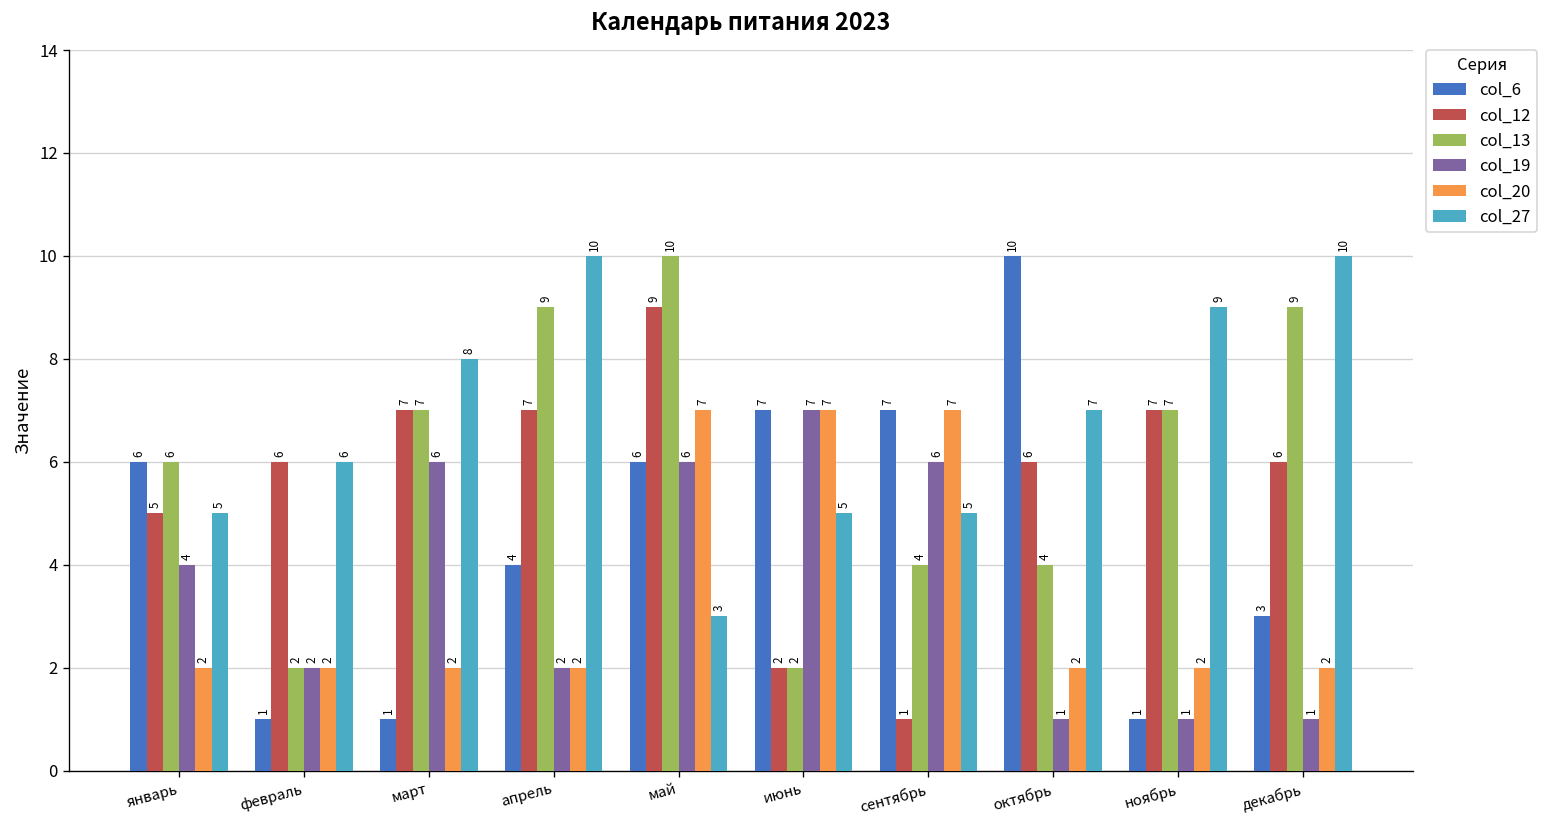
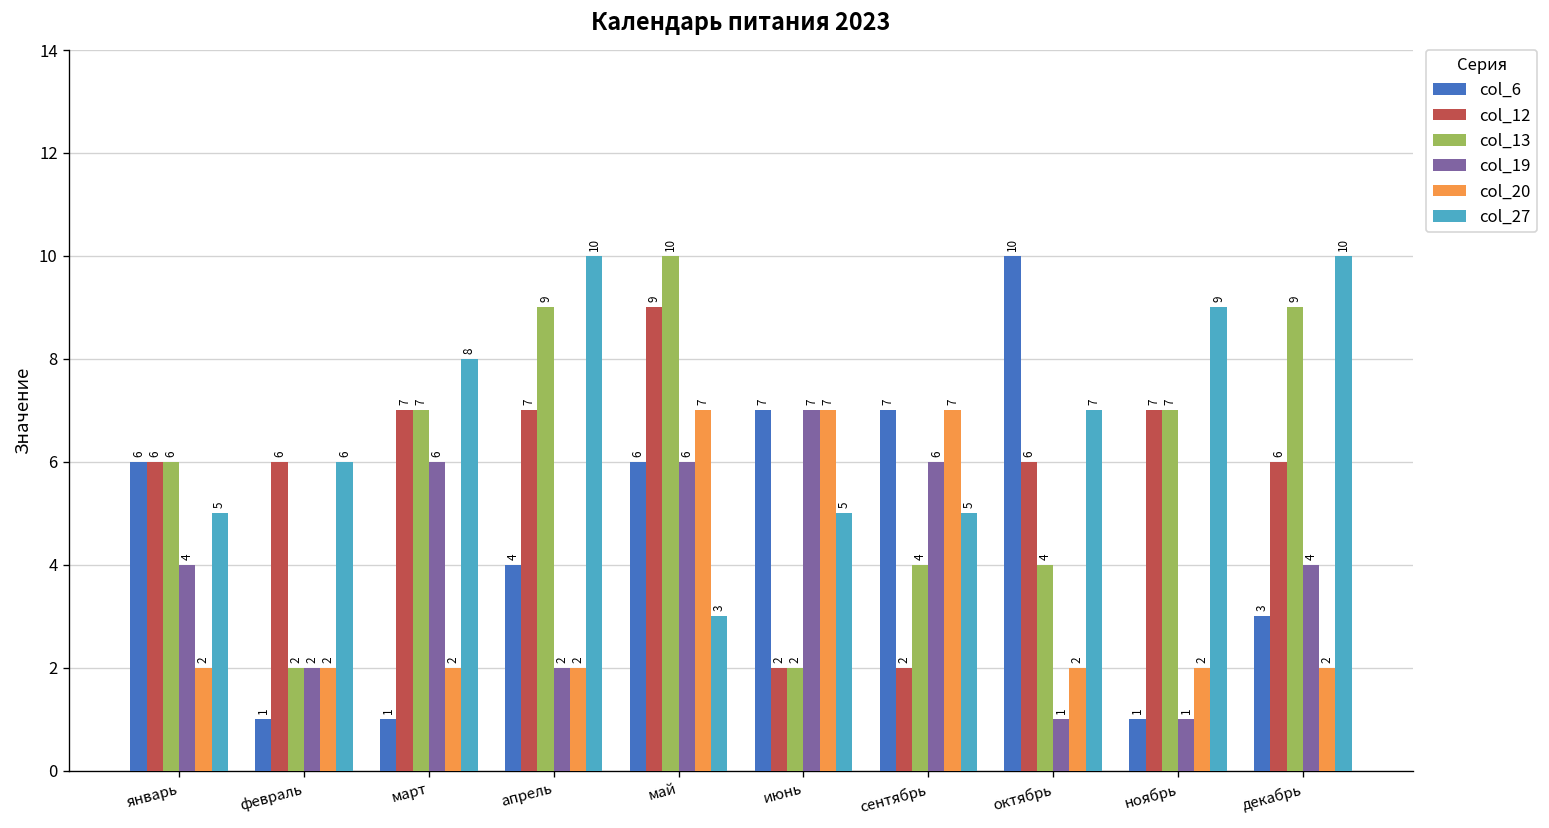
  {
    "col_12": {
-     "январь": 5,
+     "январь": 6,
      "февраль": 6,
      "март": 7,
      "апрель": 7,
      "май": 9,
      "июнь": 2,
-     "сентябрь": 1,
+     "сентябрь": 2,
      "октябрь": 6,
      "ноябрь": 7,
      "декабрь": 6
    },
    "col_13": {
      "январь": 6,
      "февраль": 2,
      "март": 7,
      "апрель": 9,
      "май": 10,
      "июнь": 2,
      "сентябрь": 4,
      "октябрь": 4,
      "ноябрь": 7,
      "декабрь": 9
    },
    "col_19": {
      "январь": 4,
      "февраль": 2,
      "март": 6,
      "апрель": 2,
      "май": 6,
      "июнь": 7,
      "сентябрь": 6,
      "октябрь": 1,
      "ноябрь": 1,
-     "декабрь": 1
+     "декабрь": 4
    },
    "col_20": {
      "январь": 2,
      "февраль": 2,
      "март": 2,
      "апрель": 2,
      "май": 7,
      "июнь": 7,
      "сентябрь": 7,
      "октябрь": 2,
      "ноябрь": 2,
      "декабрь": 2
    }
  }
